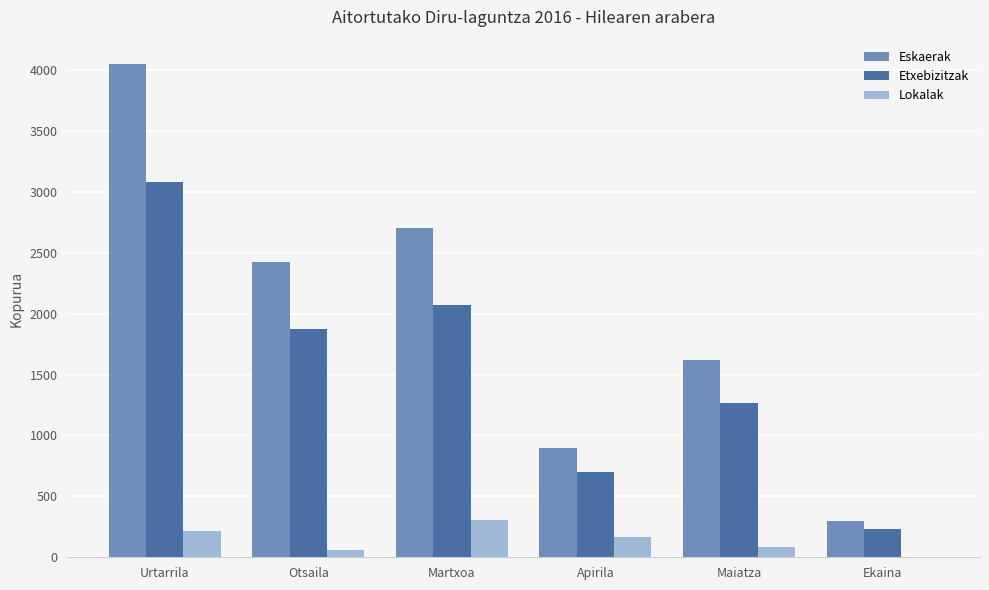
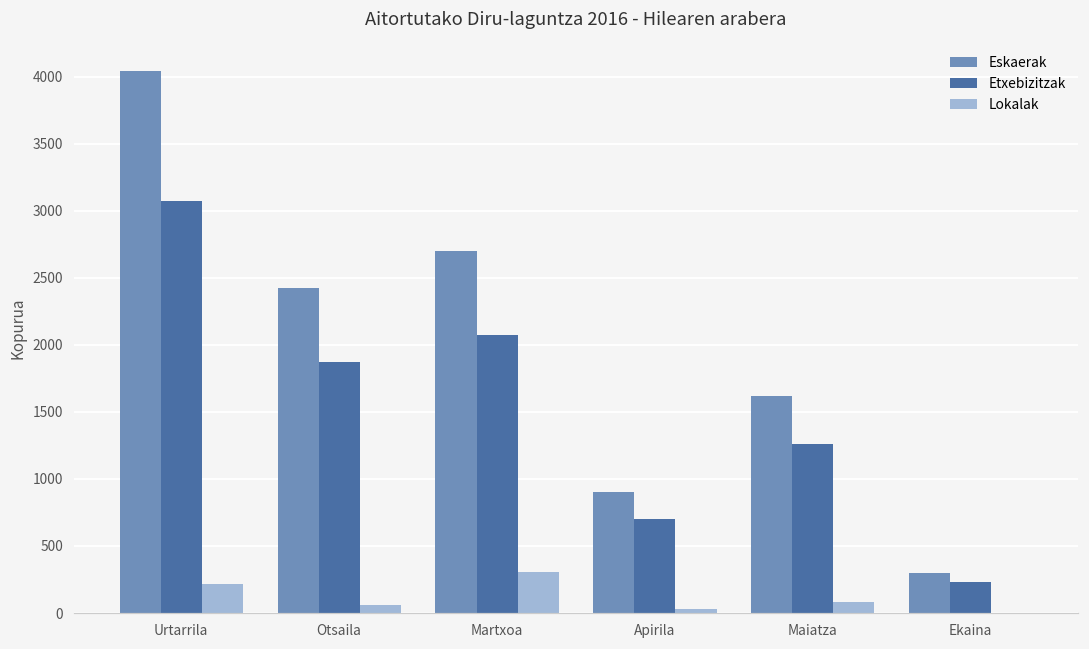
  {
    "Lokalak": {
      "Urtarrila": 210,
      "Otsaila": 60,
      "Martxoa": 310,
-     "Apirila": 160,
+     "Apirila": 30,
      "Maiatza": 80
    }
  }
